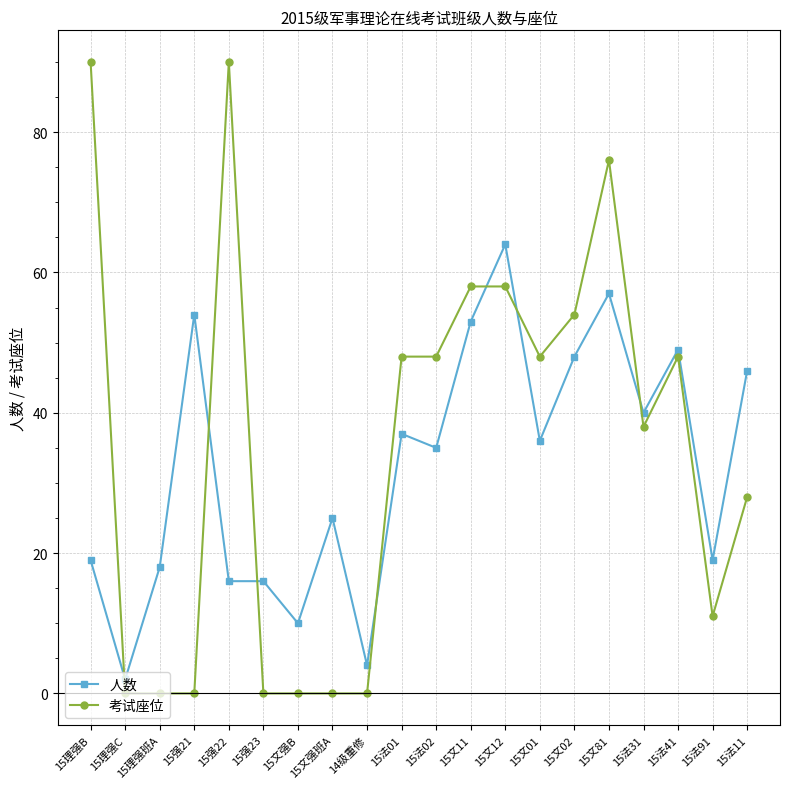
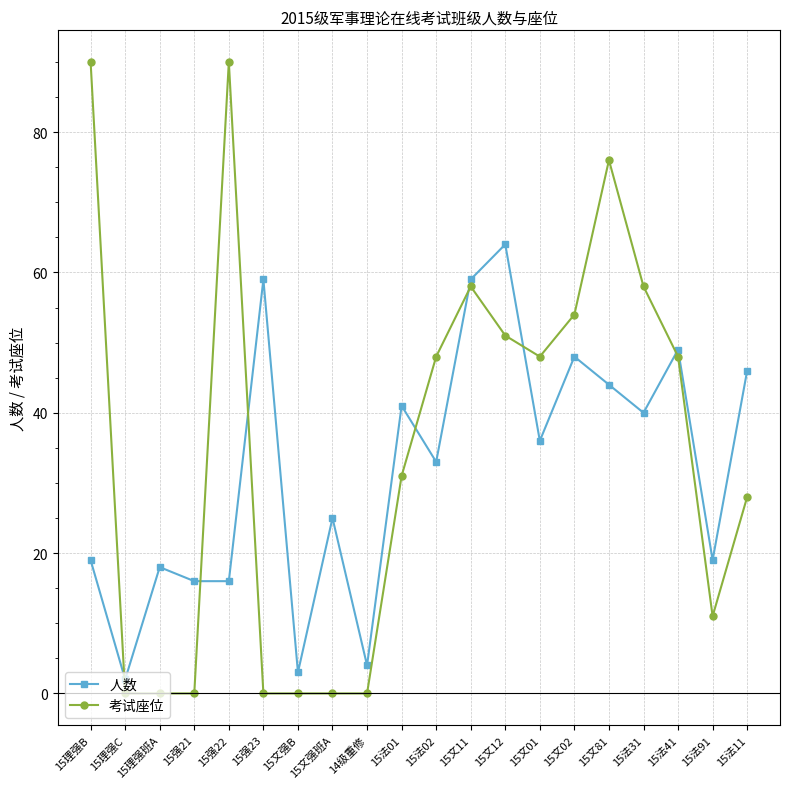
  {
    "人数": {
      "15理强B": 19,
      "15理强班A": 18,
-     "15强21": 54,
+     "15强21": 16,
      "15强22": 16,
-     "15强23": 16,
-     "15文强B": 10,
+     "15强23": 59,
+     "15文强B": 3,
      "15文强班A": 25,
      "14级重修": 4,
-     "15法01": 37,
-     "15法02": 35,
-     "15文11": 53,
+     "15法01": 41,
+     "15法02": 33,
+     "15文11": 59,
      "15文12": 64,
      "15文01": 36,
      "15文02": 48,
-     "15文81": 57,
+     "15文81": 44,
      "15法31": 40,
      "15法41": 49,
      "15法91": 19,
      "15法11": 46
    },
    "考试座位": {
      "15理强B": 90,
      "15强21": 0,
      "15强22": 90,
      "15强23": 0,
      "15文强B": 0,
      "15文强班A": 0,
      "14级重修": 0,
-     "15法01": 48,
+     "15法01": 31,
      "15法02": 48,
      "15文11": 58,
-     "15文12": 58,
+     "15文12": 51,
      "15文01": 48,
      "15文02": 54,
      "15文81": 76,
-     "15法31": 38,
+     "15法31": 58,
      "15法41": 48,
      "15法91": 11,
      "15法11": 28
    }
  }
